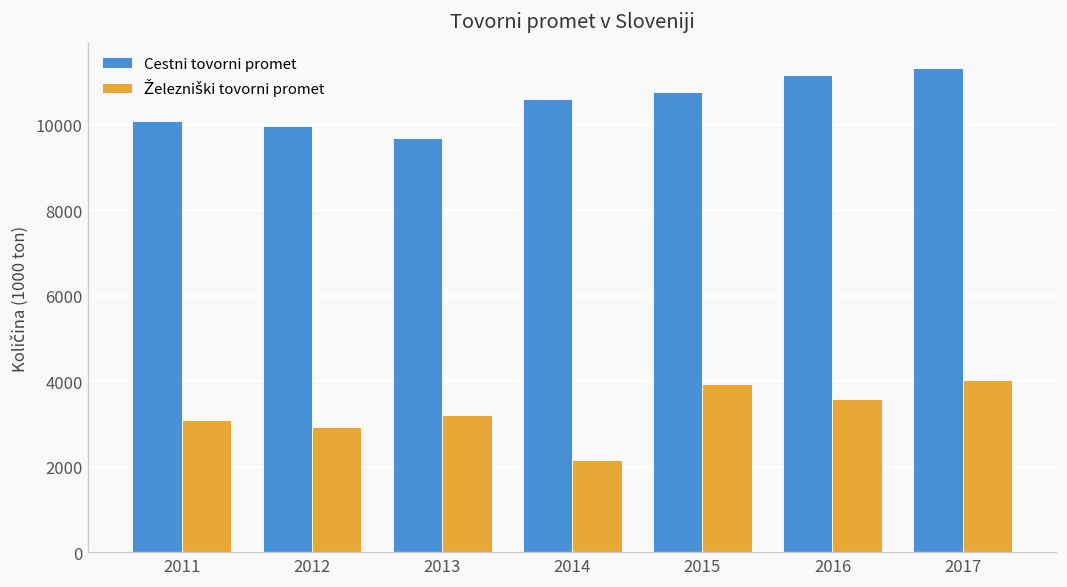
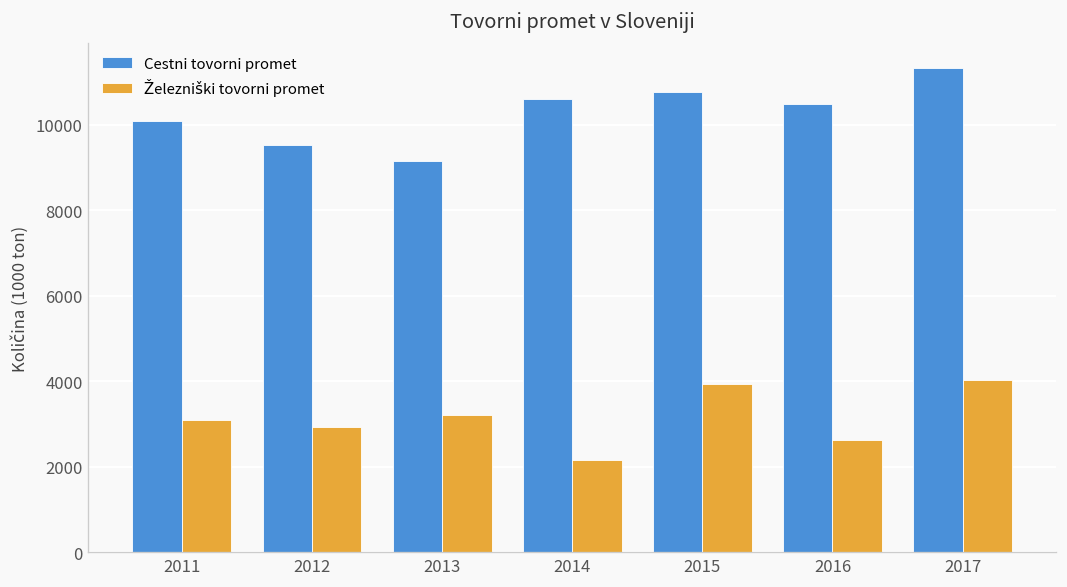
  {
    "Cestni tovorni promet": {
      "2011": 10100,
-     "2012": 10000,
-     "2013": 9700,
+     "2012": 9500,
+     "2013": 9200,
      "2014": 10600,
      "2015": 10800,
-     "2016": 11200,
+     "2016": 10500,
      "2017": 11300
    },
    "Železniški tovorni promet": {
      "2011": 3100,
      "2012": 2900,
      "2013": 3200,
      "2014": 2200,
      "2015": 3900,
-     "2016": 3600,
+     "2016": 2600,
      "2017": 4000
    }
  }
